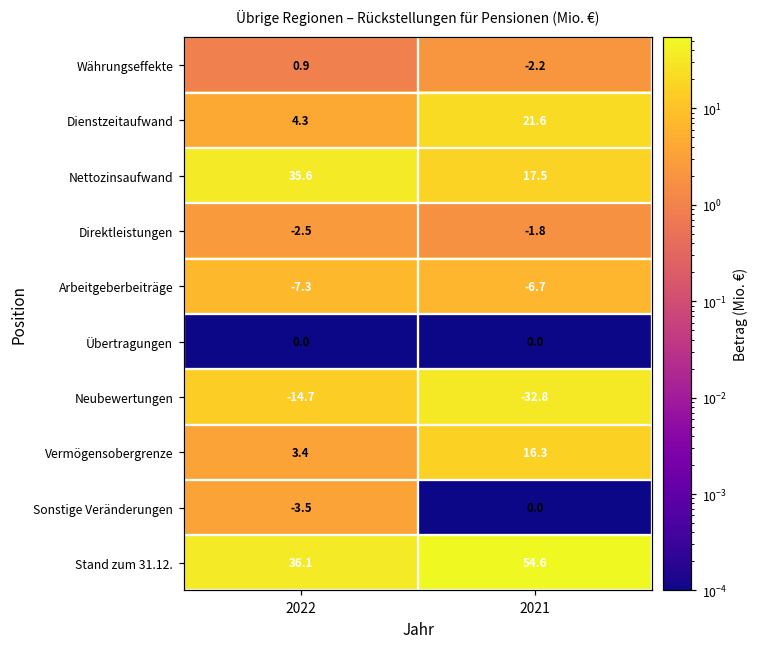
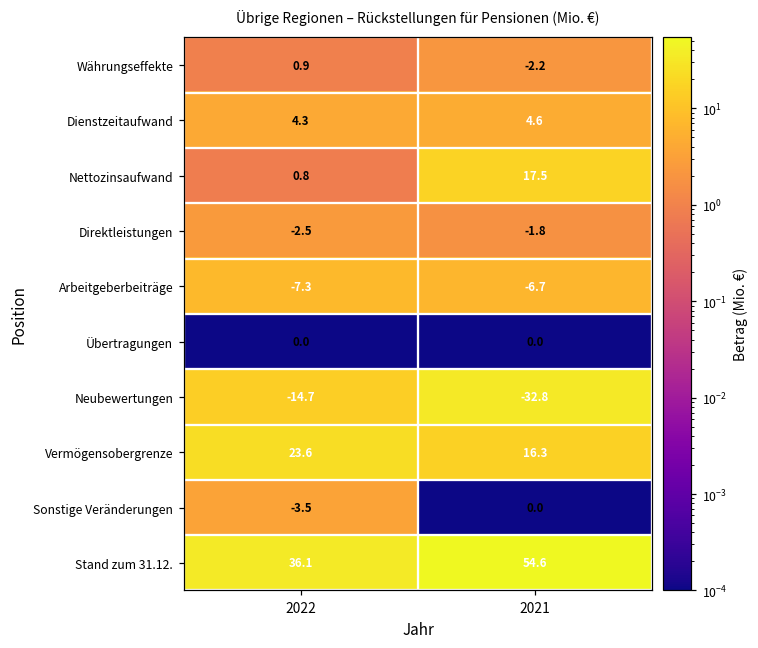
  {
    "Währungseffekte": {
      "2022": 0.9,
      "2021": -2.2
    },
    "Dienstzeitaufwand": {
      "2022": 4.3,
-     "2021": 21.6
+     "2021": 4.6
    },
    "Nettozinsaufwand": {
-     "2022": 35.6,
+     "2022": 0.8,
      "2021": 17.5
    },
    "Direktleistungen": {
      "2022": -2.5,
      "2021": -1.8
    },
    "Arbeitgeberbeiträge": {
      "2022": -7.3,
      "2021": -6.7
    },
    "Übertragungen": {
      "2022": 0.0,
      "2021": 0.0
    },
    "Neubewertungen": {
      "2022": -14.7,
      "2021": -32.8
    },
    "Vermögensobergrenze": {
-     "2022": 3.4,
+     "2022": 23.6,
      "2021": 16.3
    },
    "Sonstige Veränderungen": {
      "2022": -3.5,
      "2021": 0.0
    },
    "Stand zum 31.12.": {
      "2022": 36.1,
      "2021": 54.6
    }
  }
